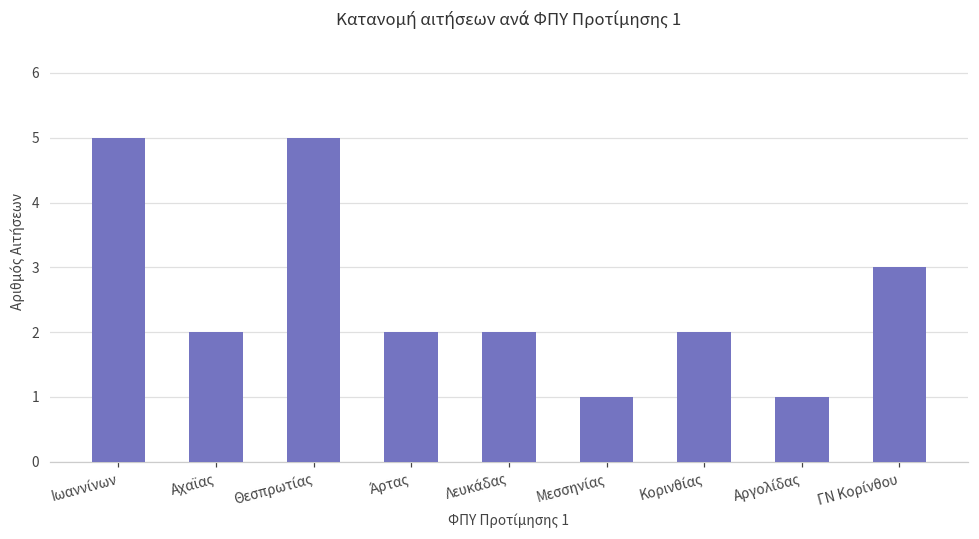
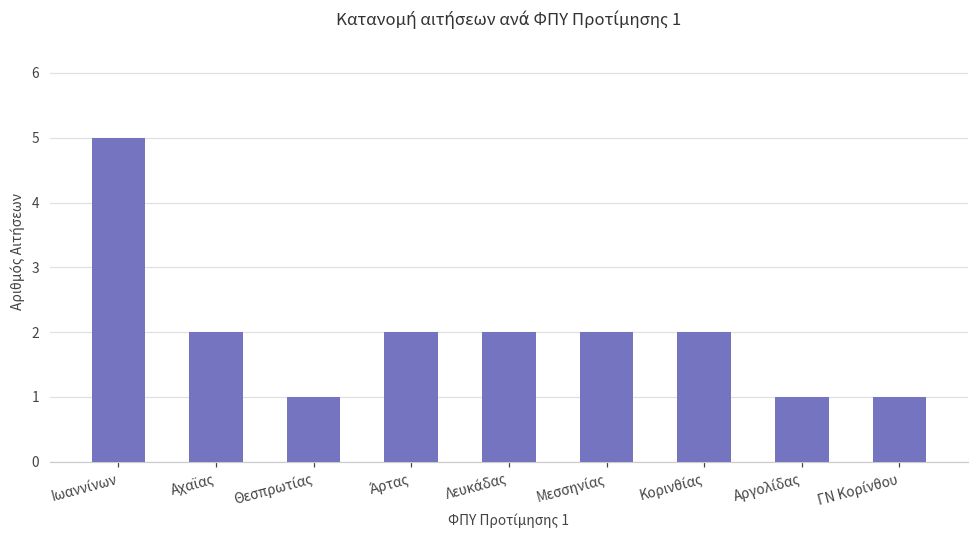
  {
    "Ιωαννίνων": 5,
    "Αχαϊας": 2,
-   "Θεσπρωτίας": 5,
+   "Θεσπρωτίας": 1,
    "Άρτας": 2,
    "Λευκάδας": 2,
-   "Μεσσηνίας": 1,
+   "Μεσσηνίας": 2,
    "Κορινθίας": 2,
    "Αργολίδας": 1,
-   "ΓΝ Κορίνθου": 3
+   "ΓΝ Κορίνθου": 1
  }
